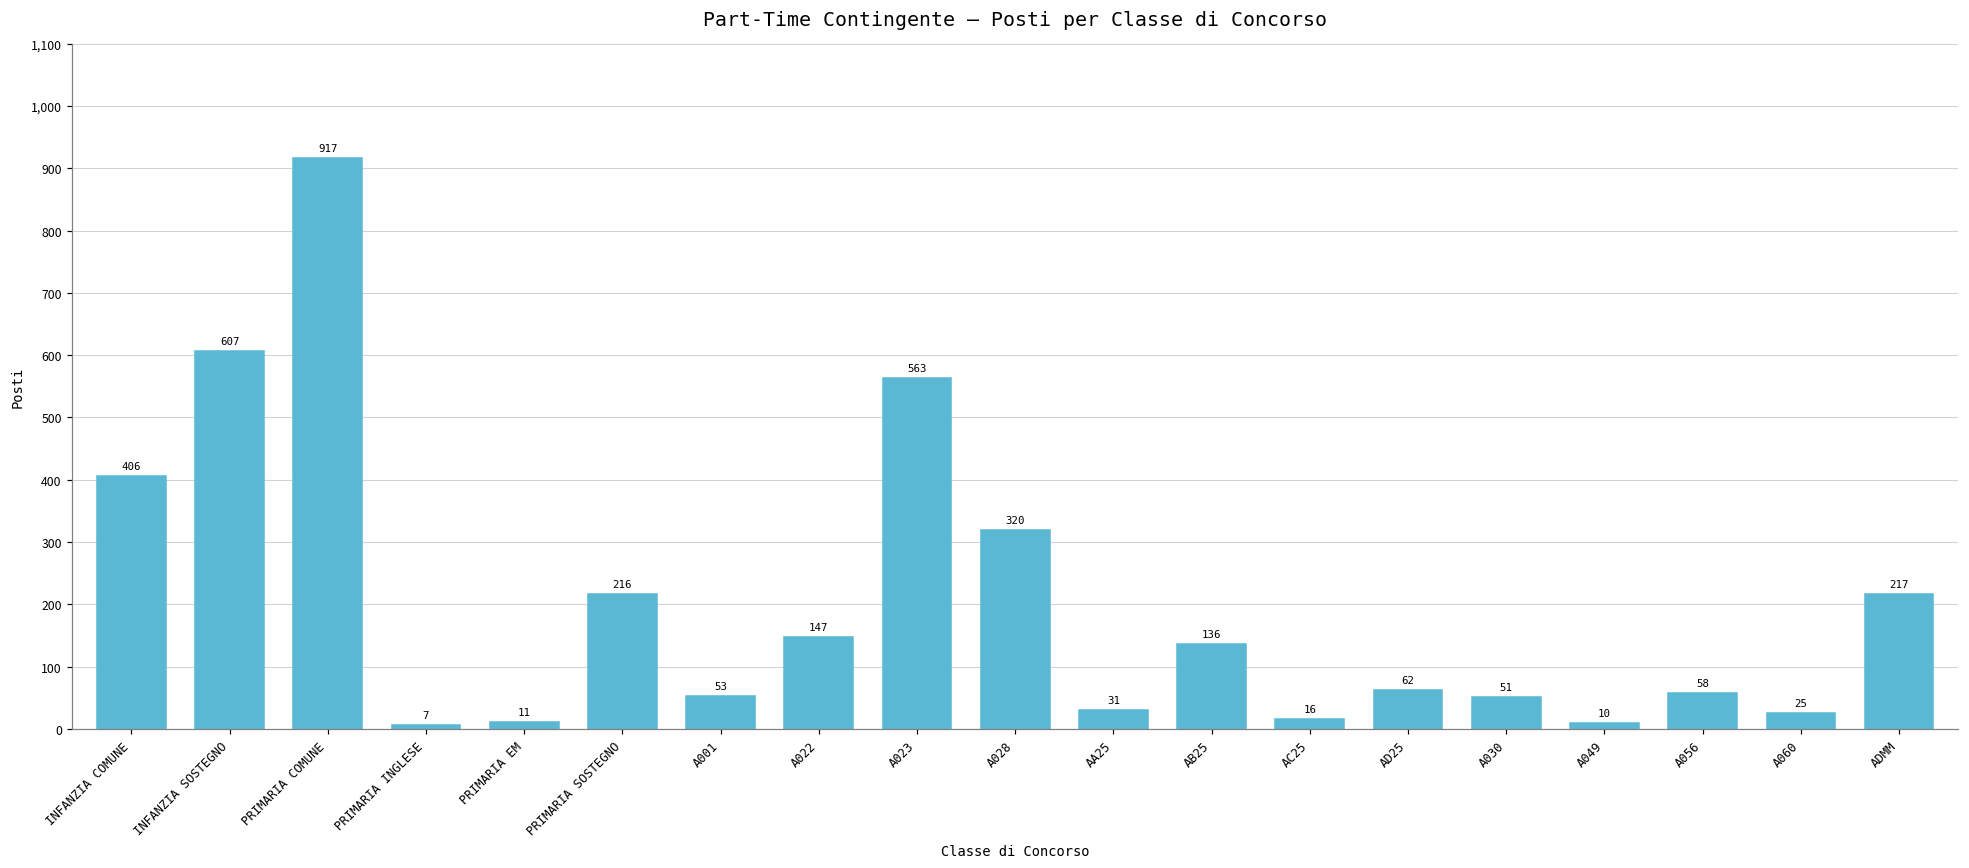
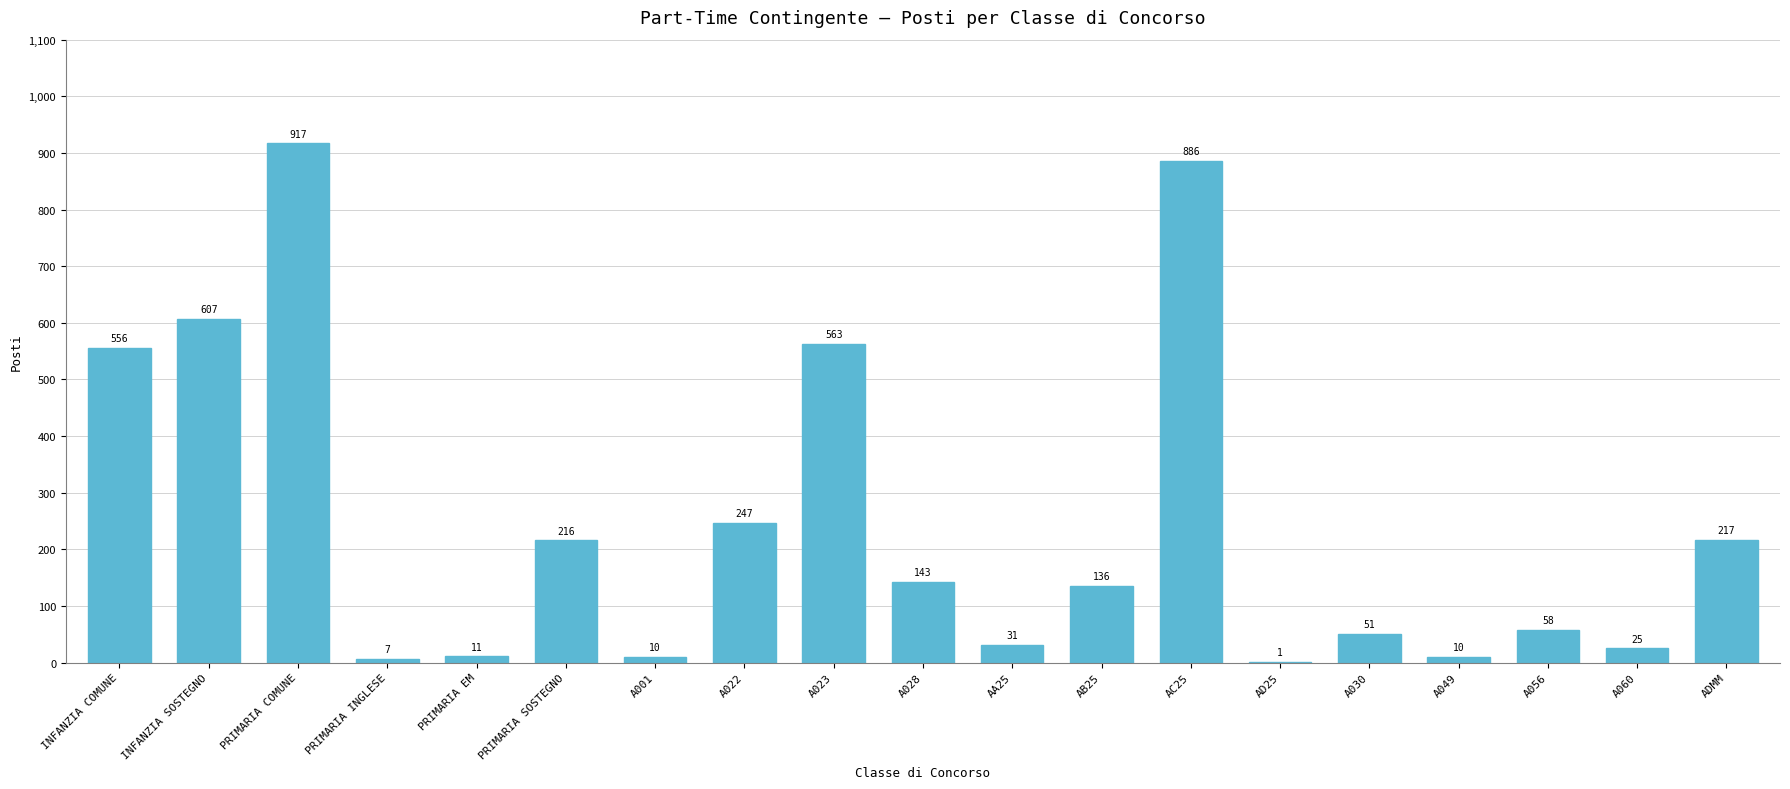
  {
-   "INFANZIA COMUNE": 406,
+   "INFANZIA COMUNE": 556,
    "INFANZIA SOSTEGNO": 607,
    "PRIMARIA COMUNE": 917,
    "PRIMARIA INGLESE": 7,
    "PRIMARIA EM": 11,
    "PRIMARIA SOSTEGNO": 216,
-   "A001": 53,
-   "A022": 147,
+   "A001": 10,
+   "A022": 247,
    "A023": 563,
-   "A028": 320,
+   "A028": 143,
    "AA25": 31,
    "AB25": 136,
-   "AC25": 16,
-   "AD25": 62,
+   "AC25": 886,
+   "AD25": 1,
    "A030": 51,
    "A049": 10,
    "A056": 58,
    "A060": 25,
    "ADMM": 217
  }
